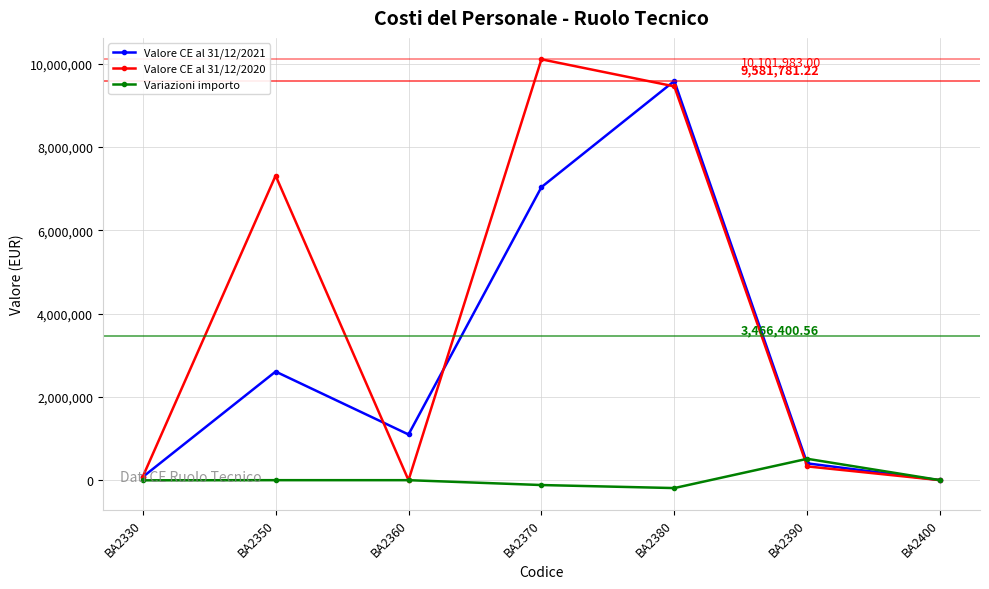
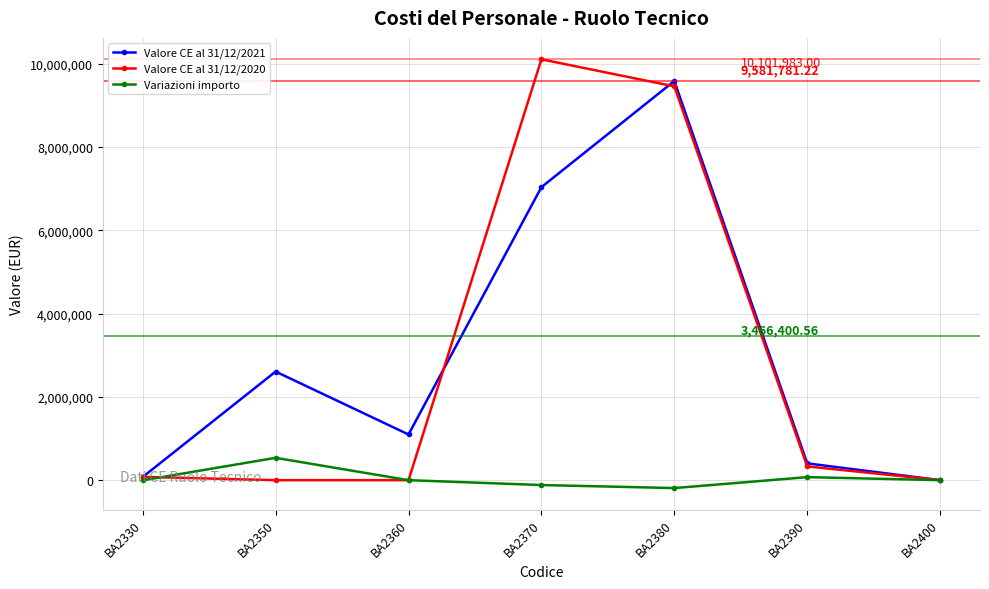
  {
    "Valore CE al 31/12/2021": {
      "BA2350": "2,600,000",
      "BA2360": "1,100,000",
      "BA2370": "7,000,000",
      "BA2380": "9,600,000",
      "BA2390": "400,000"
    },
    "Valore CE al 31/12/2020": {
-     "BA2350": "7,300,000",
+     "BA2350": "0",
      "BA2370": "10,100,000",
      "BA2380": "9,500,000",
      "BA2390": "300,000"
    },
    "Variazioni importo": {
      "BA2330": "0",
-     "BA2350": "0",
+     "BA2350": "500,000",
      "BA2370": "-100,000",
      "BA2380": "-200,000",
-     "BA2390": "500,000"
+     "BA2390": "100,000"
    }
  }
